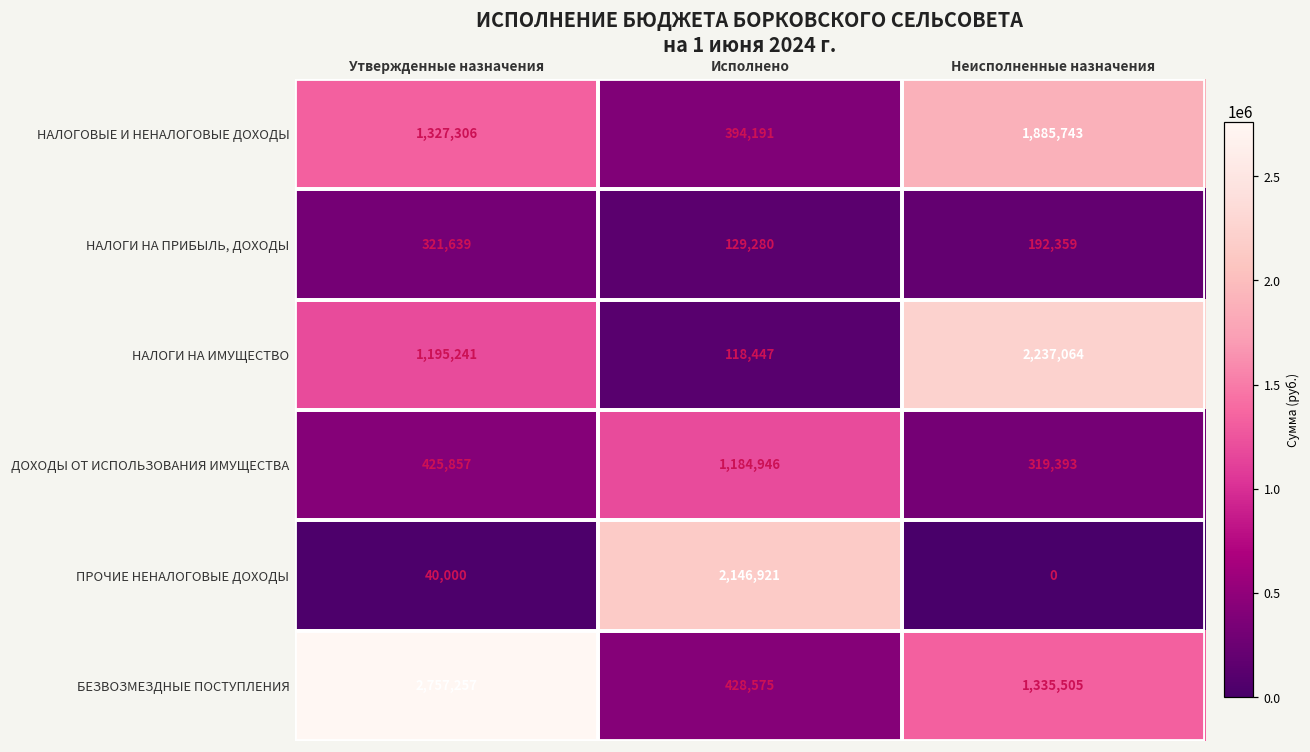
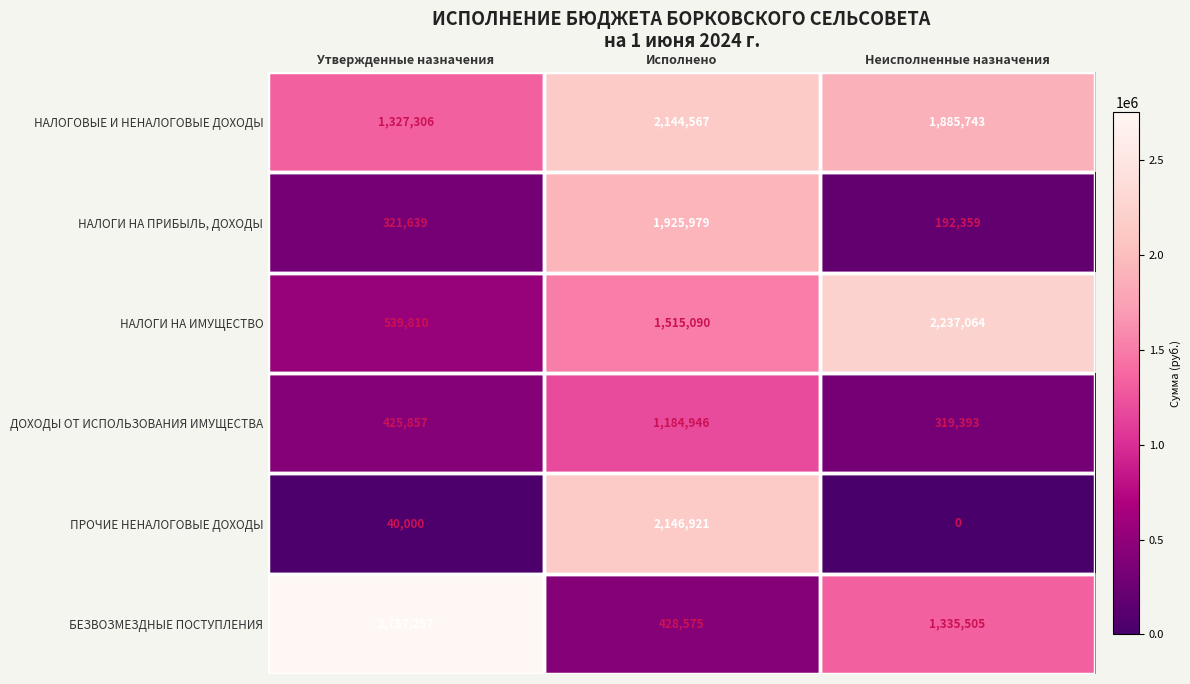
  {
    "НАЛОГОВЫЕ И НЕНАЛОГОВЫЕ ДОХОДЫ": {
      "Утвержденные назначения": "1,327,306",
-     "Исполнено": "394,191",
+     "Исполнено": "2,144,567",
      "Неисполненные назначения": "1,885,743"
    },
    "НАЛОГИ НА ПРИБЫЛЬ, ДОХОДЫ": {
      "Утвержденные назначения": "321,639",
-     "Исполнено": "129,280",
+     "Исполнено": "1,925,979",
      "Неисполненные назначения": "192,359"
    },
    "НАЛОГИ НА ИМУЩЕСТВО": {
-     "Утвержденные назначения": "1,195,241",
-     "Исполнено": "118,447",
+     "Утвержденные назначения": "539,810",
+     "Исполнено": "1,515,090",
      "Неисполненные назначения": "2,237,064"
    },
    "ДОХОДЫ ОТ ИСПОЛЬЗОВАНИЯ ИМУЩЕСТВА": {
      "Утвержденные назначения": "425,857",
      "Исполнено": "1,184,946",
      "Неисполненные назначения": "319,393"
    },
    "ПРОЧИЕ НЕНАЛОГОВЫЕ ДОХОДЫ": {
      "Утвержденные назначения": "40,000",
      "Исполнено": "2,146,921",
      "Неисполненные назначения": "0"
    },
    "БЕЗВОЗМЕЗДНЫЕ ПОСТУПЛЕНИЯ": {
      "Исполнено": "428,575",
      "Неисполненные назначения": "1,335,505"
    }
  }
